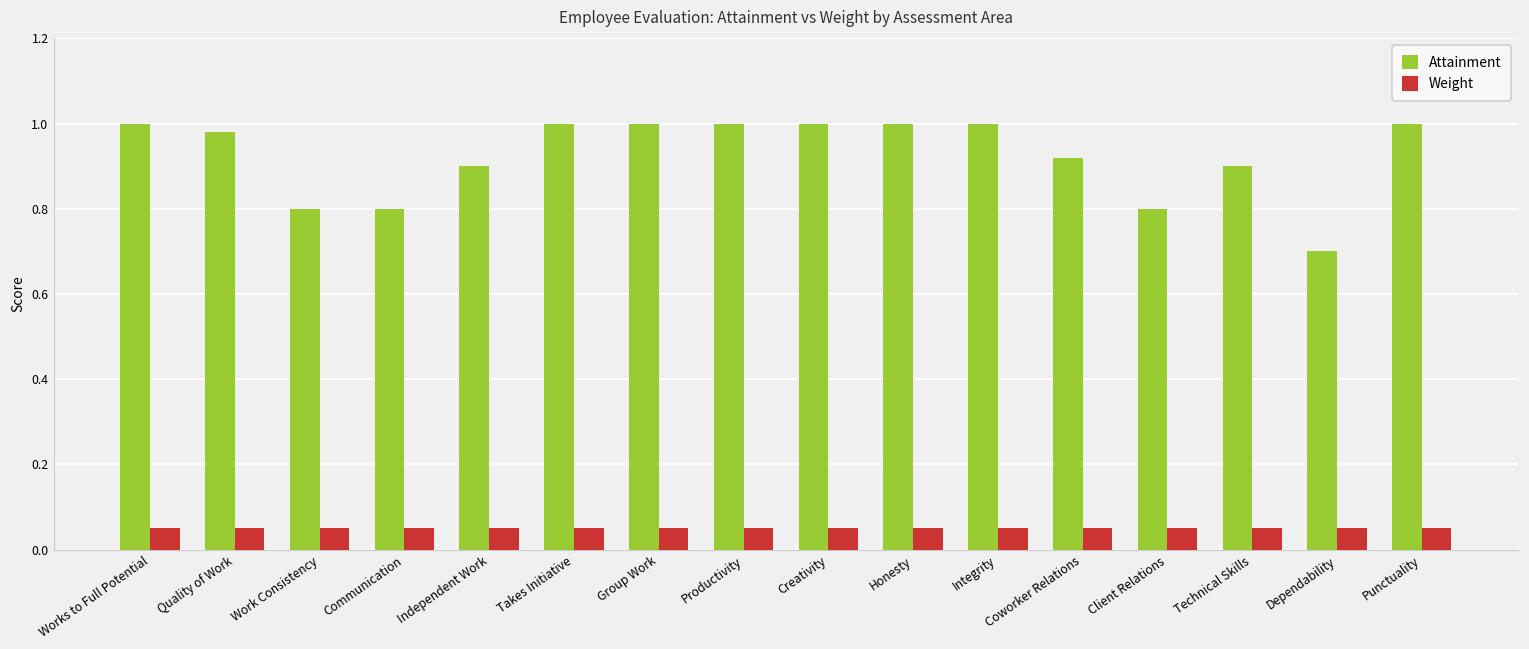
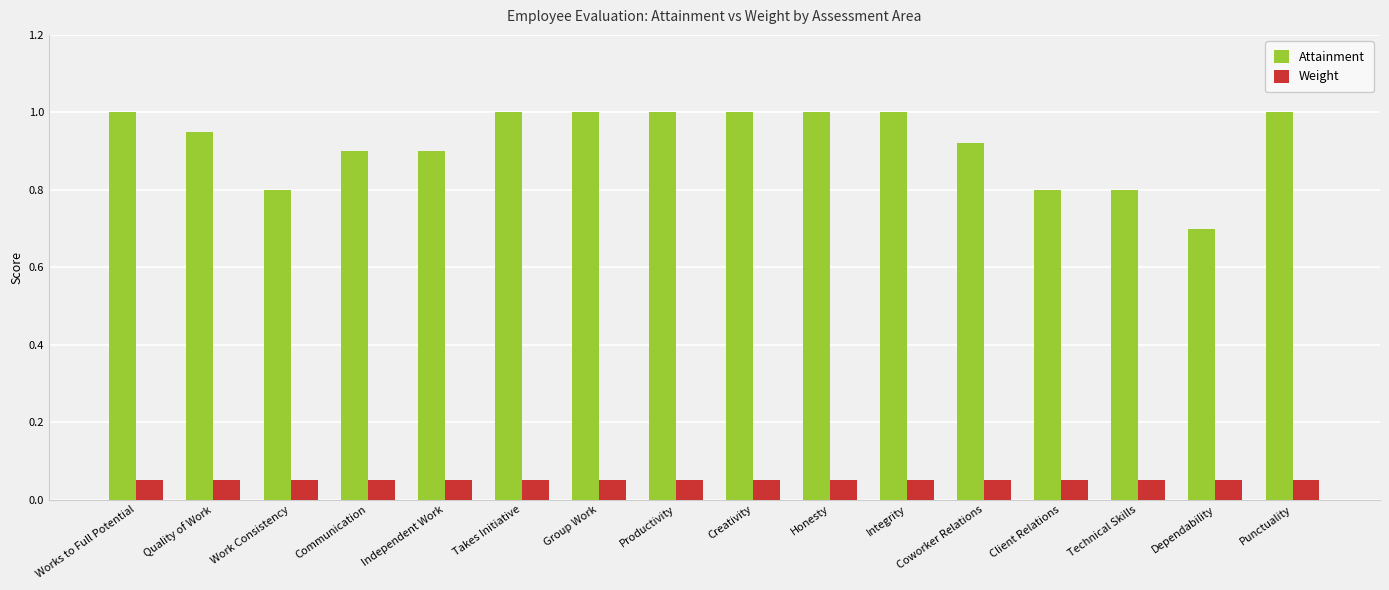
  {
    "Attainment": {
      "Works to Full Potential": 1.00,
-     "Quality of Work": 0.98,
+     "Quality of Work": 0.95,
      "Work Consistency": 0.80,
-     "Communication": 0.8,
+     "Communication": 0.9,
      "Independent Work": 0.90,
      "Takes Initiative": 1.00,
      "Group Work": 1.00,
      "Productivity": 1.00,
      "Creativity": 1.00,
      "Honesty": 1.00,
      "Integrity": 1.00,
      "Coworker Relations": 0.92,
      "Client Relations": 0.80,
-     "Technical Skills": 0.9,
+     "Technical Skills": 0.8,
      "Dependability": 0.70,
      "Punctuality": 1.00
    },
    "Weight": {
      "Works to Full Potential": 0.05,
      "Quality of Work": 0.05,
      "Work Consistency": 0.05,
      "Communication": 0.05,
      "Independent Work": 0.05,
      "Takes Initiative": 0.05,
      "Group Work": 0.05,
      "Productivity": 0.05,
      "Creativity": 0.05,
      "Honesty": 0.05,
      "Integrity": 0.05,
      "Coworker Relations": 0.05,
      "Client Relations": 0.05,
      "Technical Skills": 0.05,
      "Dependability": 0.05,
      "Punctuality": 0.05
    }
  }
